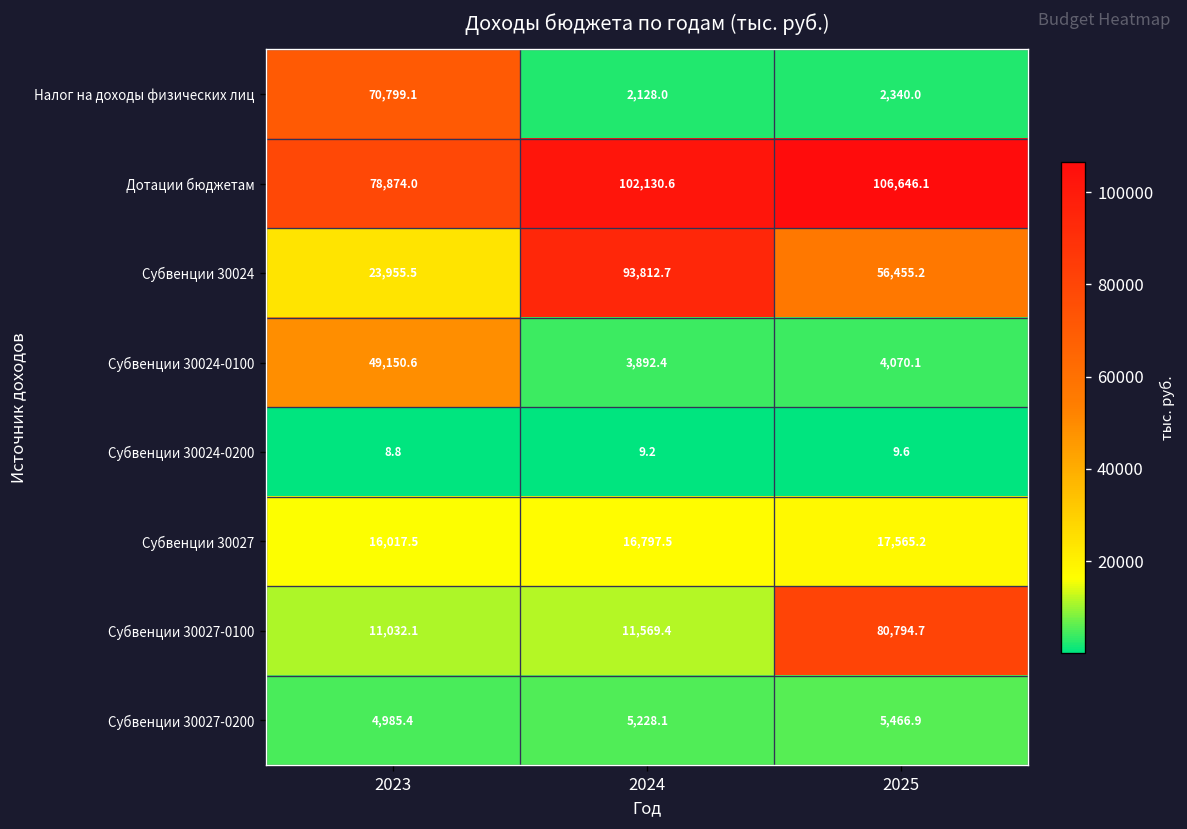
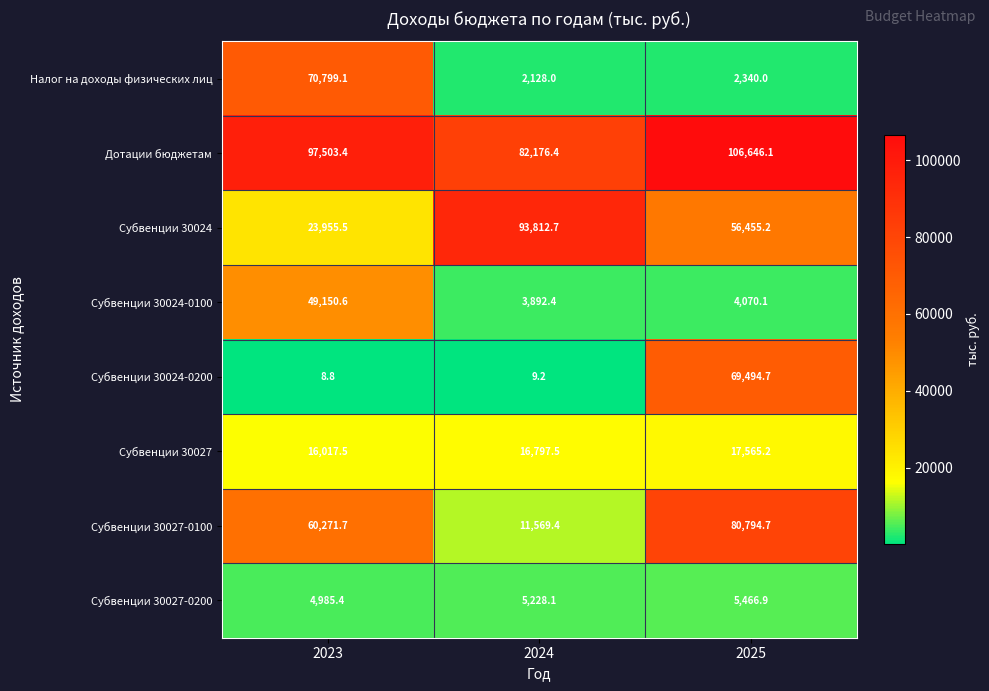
  {
    "Налог на доходы физических лиц": {
      "2023": "70,799.1",
      "2024": "2,128.0",
      "2025": "2,340.0"
    },
    "Дотации бюджетам": {
-     "2023": "78,874.0",
-     "2024": "102,130.6",
+     "2023": "97,503.4",
+     "2024": "82,176.4",
      "2025": "106,646.1"
    },
    "Субвенции 30024": {
      "2023": "23,955.5",
      "2024": "93,812.7",
      "2025": "56,455.2"
    },
    "Субвенции 30024-0100": {
      "2023": "49,150.6",
      "2024": "3,892.4",
      "2025": "4,070.1"
    },
    "Субвенции 30024-0200": {
      "2023": "8.8",
      "2024": "9.2",
-     "2025": "9.6"
+     "2025": "69,494.7"
    },
    "Субвенции 30027": {
      "2023": "16,017.5",
      "2024": "16,797.5",
      "2025": "17,565.2"
    },
    "Субвенции 30027-0100": {
-     "2023": "11,032.1",
+     "2023": "60,271.7",
      "2024": "11,569.4",
      "2025": "80,794.7"
    },
    "Субвенции 30027-0200": {
      "2023": "4,985.4",
      "2024": "5,228.1",
      "2025": "5,466.9"
    }
  }
